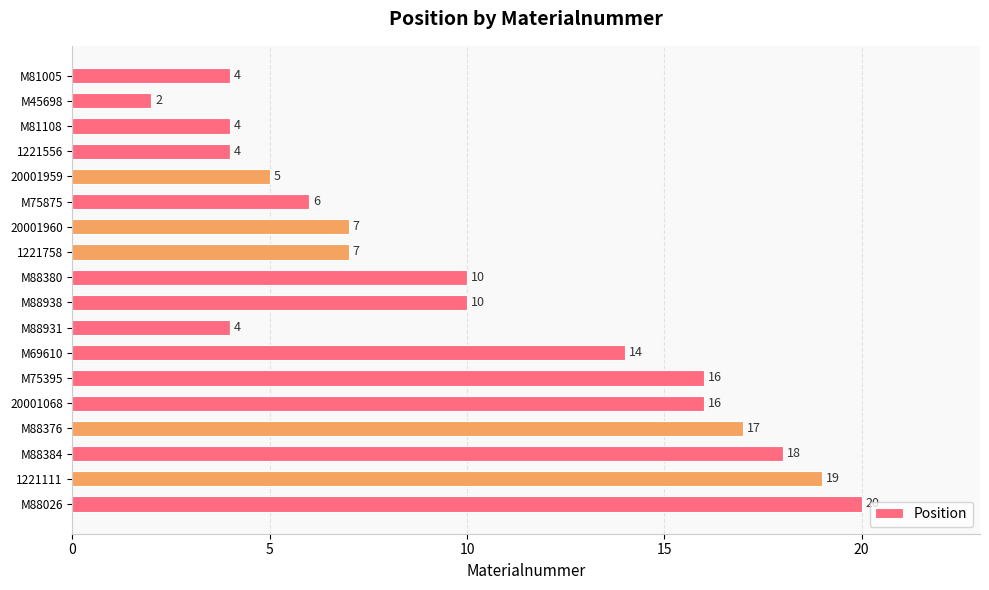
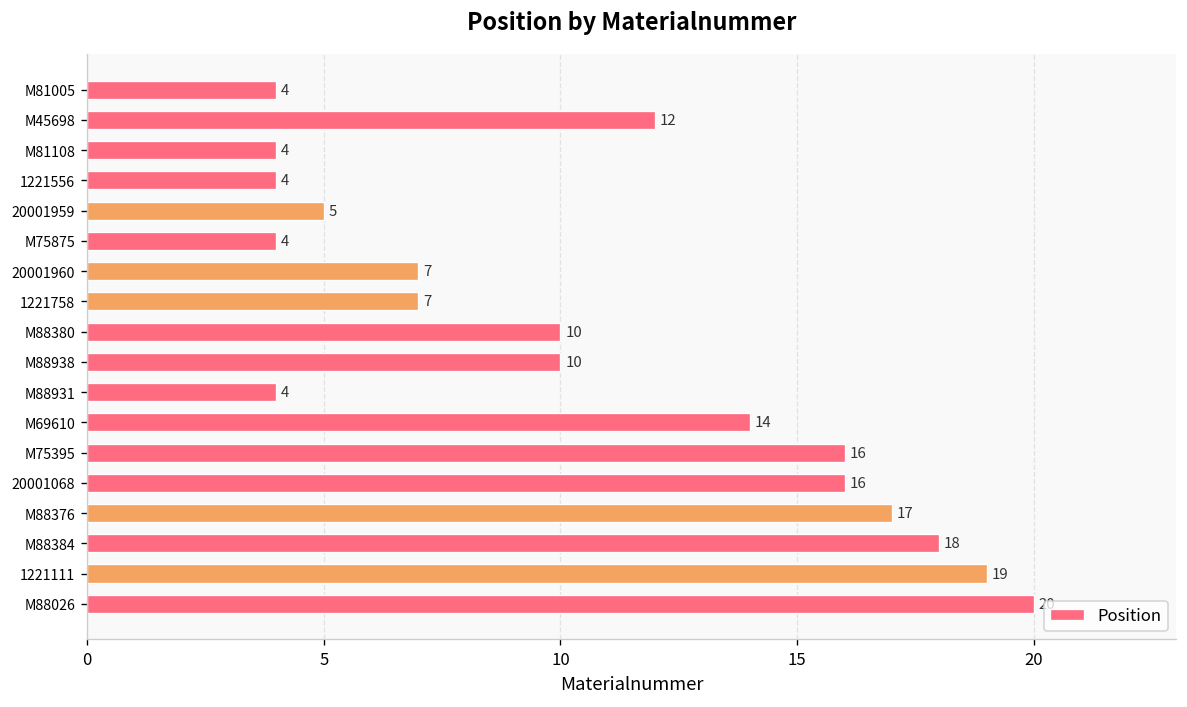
  {
    "M81005": 4,
-   "M45698": 2,
+   "M45698": 12,
    "M81108": 4,
    "1221556": 4,
    "20001959": 5,
-   "M75875": 6,
+   "M75875": 4,
    "20001960": 7,
    "1221758": 7,
    "M88380": 10,
    "M88938": 10,
    "M88931": 4,
    "M69610": 14,
    "M75395": 16,
    "20001068": 16,
    "M88376": 17,
    "M88384": 18,
    "1221111": 19
  }
